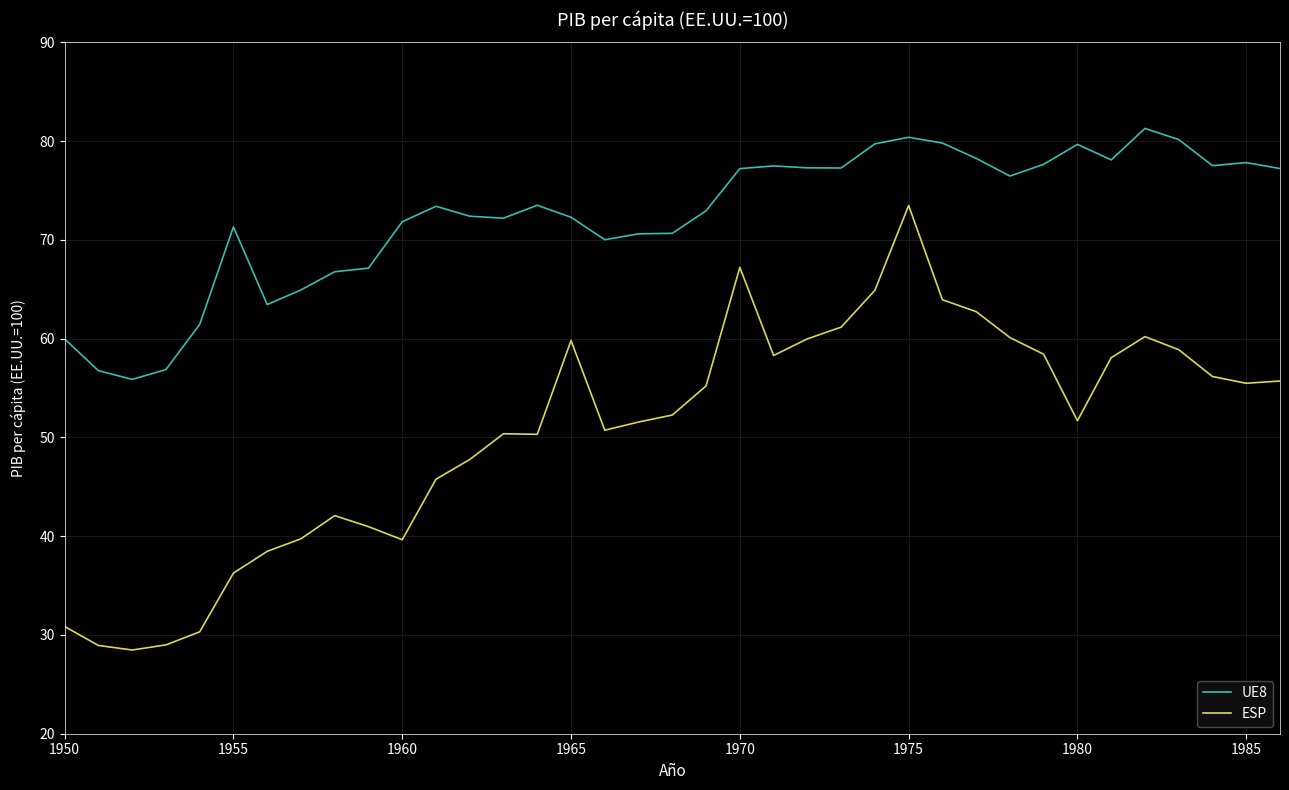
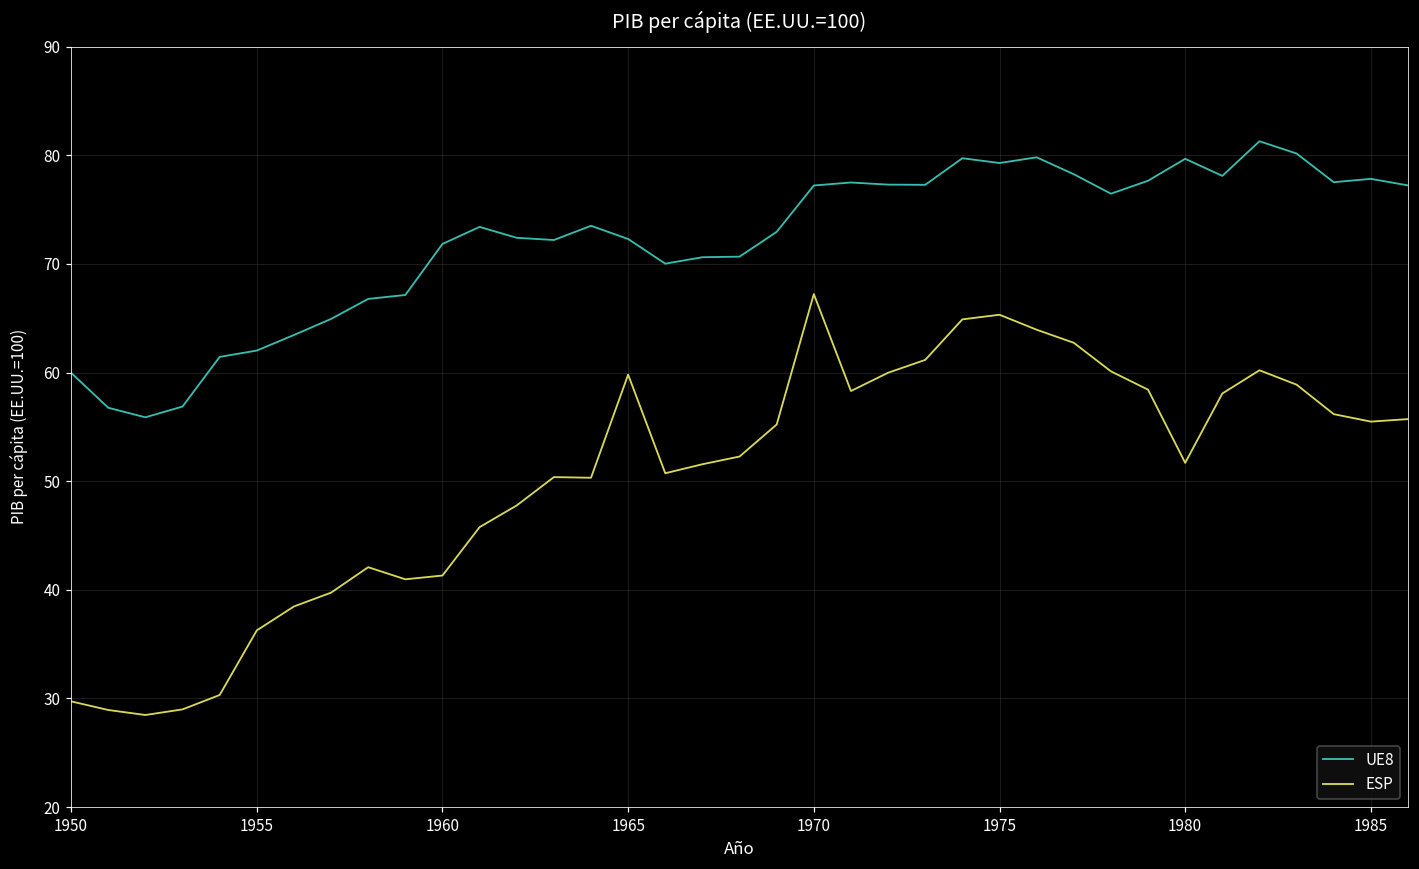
  {
    "UE8": {
      "1950": 60,
-     "1955": 71,
+     "1955": 62,
      "1960": 72,
      "1965": 72,
      "1970": 77,
-     "1975": 80,
+     "1975": 79,
      "1980": 80,
      "1985": 78
    },
    "ESP": {
-     "1950": 31,
+     "1950": 30,
      "1955": 36,
-     "1960": 40,
+     "1960": 41,
      "1965": 60,
      "1970": 67,
-     "1975": 73,
+     "1975": 65,
      "1980": 52,
      "1985": 55
    }
  }
